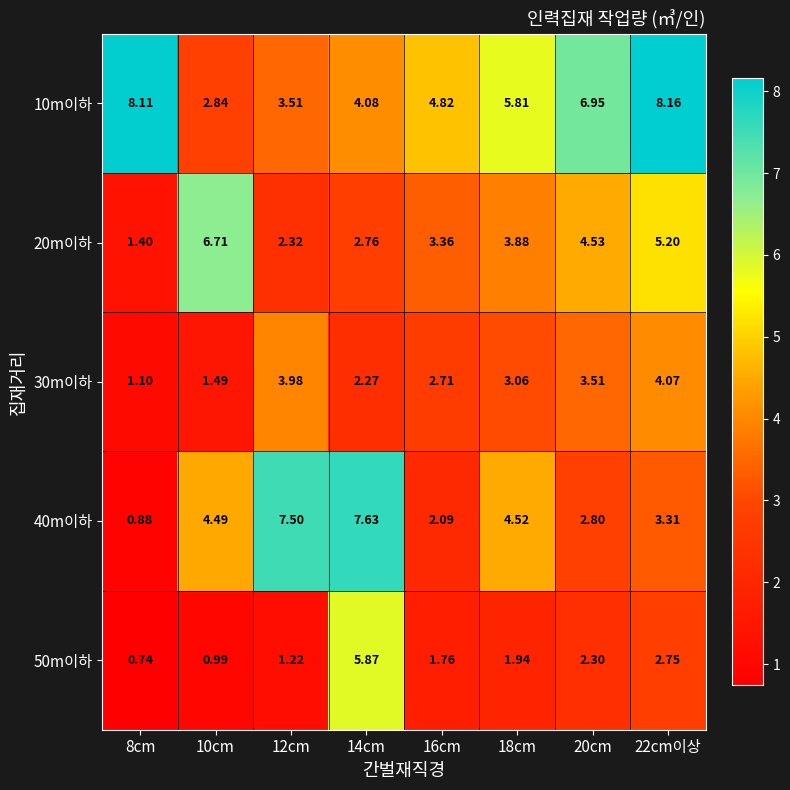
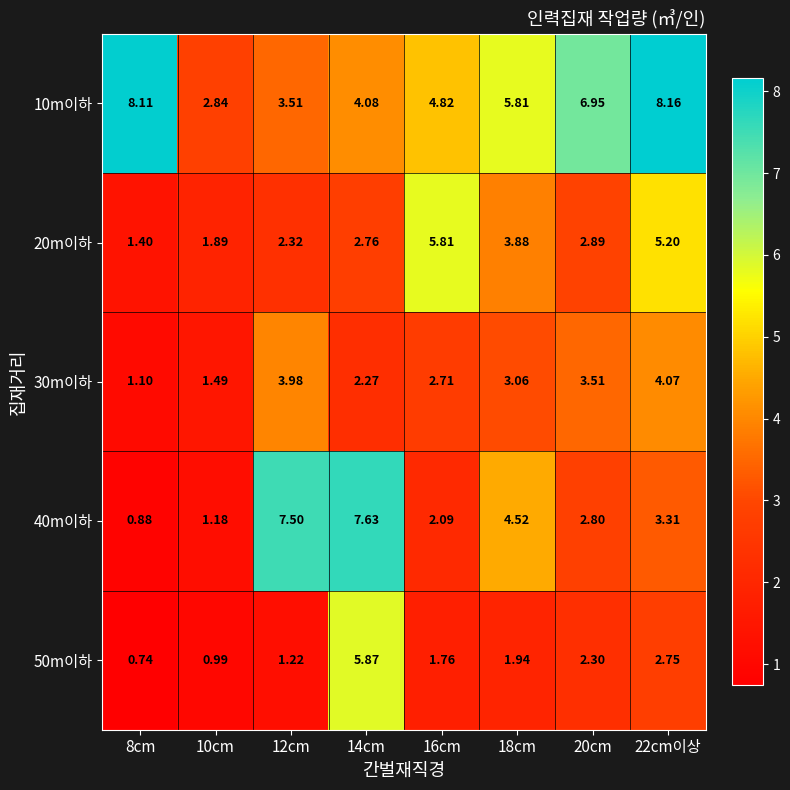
  {
    "10m이하": {
      "8cm": 8.11,
      "10cm": 2.84,
      "12cm": 3.51,
      "14cm": 4.08,
      "16cm": 4.82,
      "18cm": 5.81,
      "20cm": 6.95,
      "22cm이상": 8.16
    },
    "20m이하": {
      "8cm": 1.40,
-     "10cm": 6.71,
+     "10cm": 1.89,
      "12cm": 2.32,
      "14cm": 2.76,
-     "16cm": 3.36,
+     "16cm": 5.81,
      "18cm": 3.88,
-     "20cm": 4.53,
+     "20cm": 2.89,
      "22cm이상": 5.20
    },
    "30m이하": {
      "8cm": 1.10,
      "10cm": 1.49,
      "12cm": 3.98,
      "14cm": 2.27,
      "16cm": 2.71,
      "18cm": 3.06,
      "20cm": 3.51,
      "22cm이상": 4.07
    },
    "40m이하": {
      "8cm": 0.88,
-     "10cm": 4.49,
+     "10cm": 1.18,
      "12cm": 7.50,
      "14cm": 7.63,
      "16cm": 2.09,
      "18cm": 4.52,
      "20cm": 2.80,
      "22cm이상": 3.31
    },
    "50m이하": {
      "8cm": 0.74,
      "10cm": 0.99,
      "12cm": 1.22,
      "14cm": 5.87,
      "16cm": 1.76,
      "18cm": 1.94,
      "20cm": 2.30,
      "22cm이상": 2.75
    }
  }
